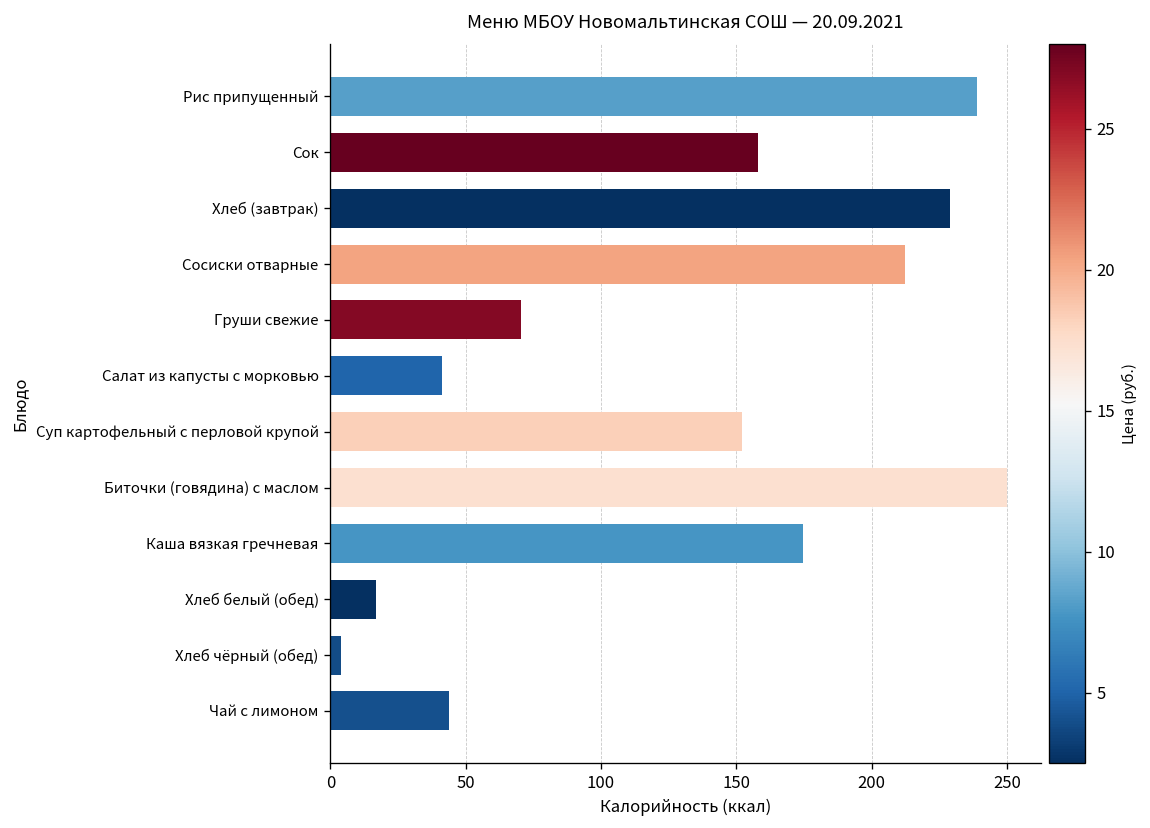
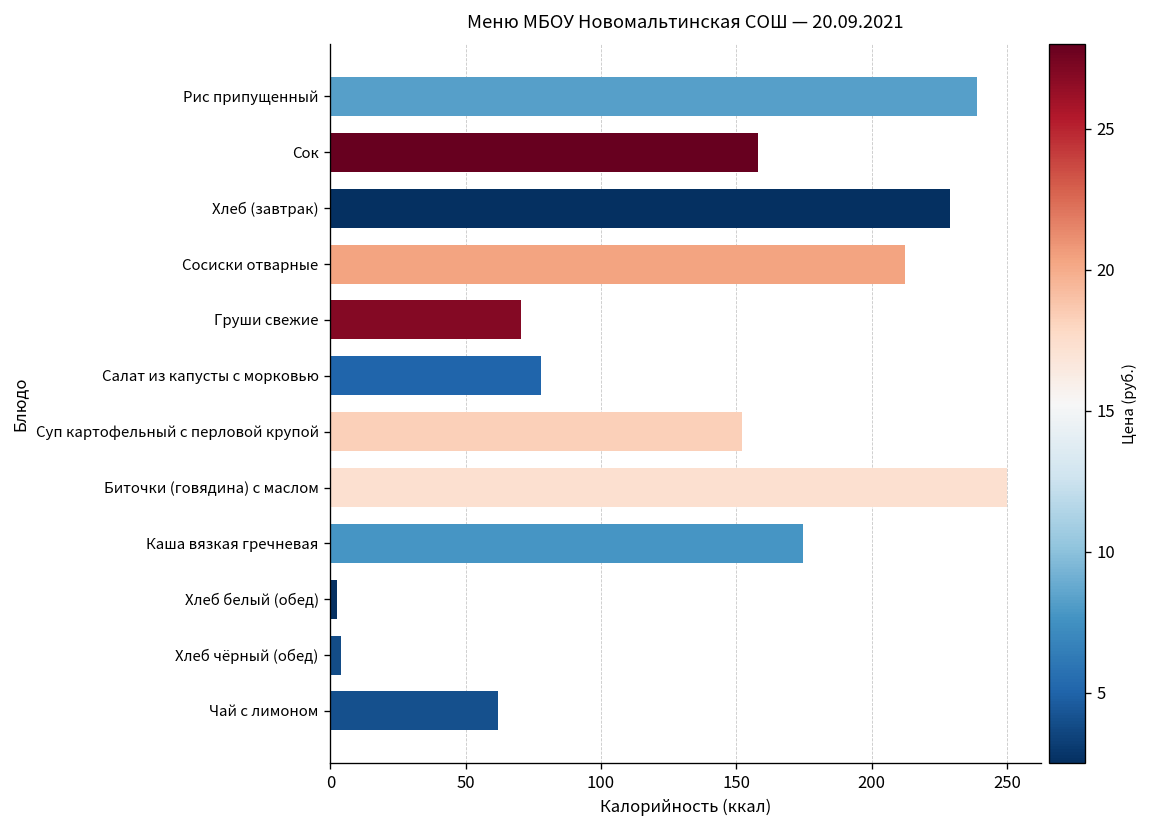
  {
    "Рис припущенный": 239,
    "Сок": 158,
    "Хлеб (завтрак)": 229,
    "Сосиски отварные": 212,
    "Груши свежие": 71,
-   "Салат из капусты с морковью": 41,
+   "Салат из капусты с морковью": 78,
    "Суп картофельный с перловой крупой": 152,
    "Биточки (говядина) с маслом": 250,
    "Каша вязкая гречневая": 175,
-   "Хлеб белый (обед)": 17,
+   "Хлеб белый (обед)": 3,
    "Хлеб чёрный (обед)": 4,
-   "Чай с лимоном": 44
+   "Чай с лимоном": 62
  }
